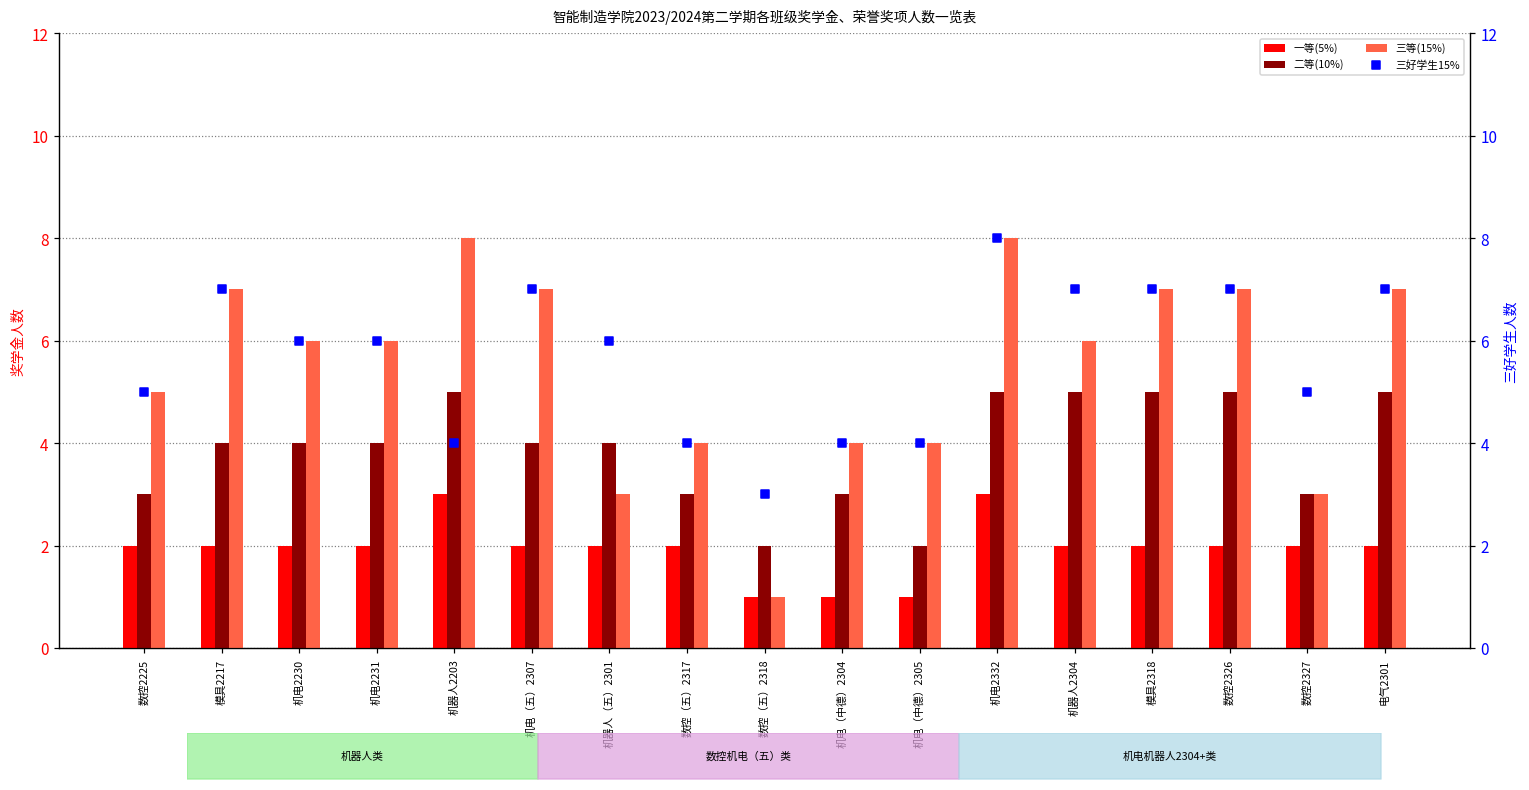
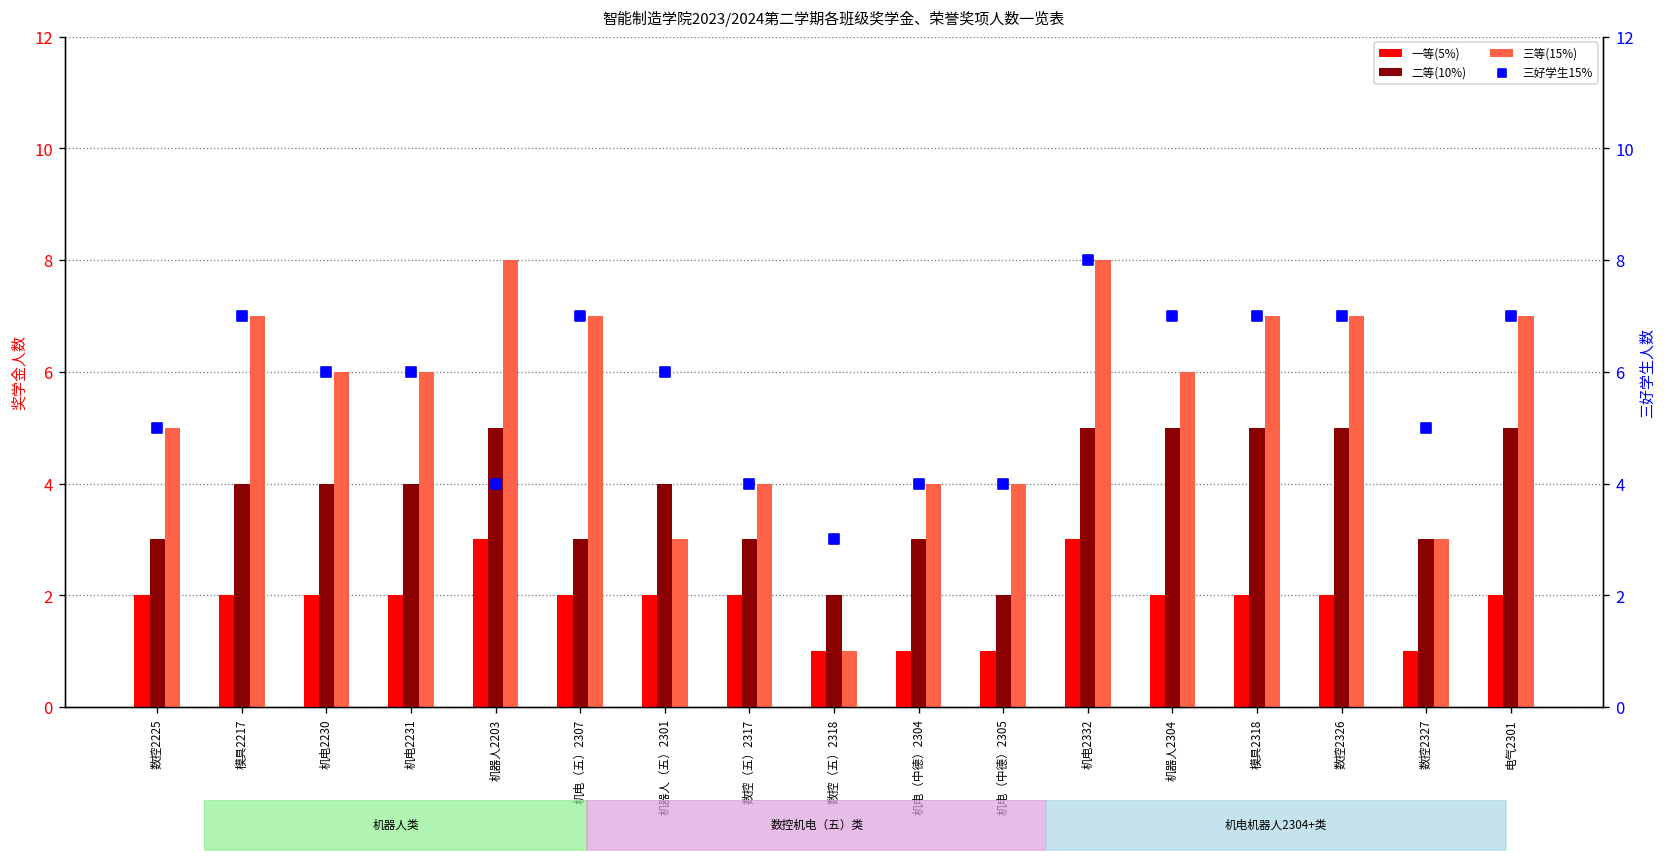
  {
    "一等(5%)": {
      "数控2225": 2,
      "模具2217": 2,
      "机电2230": 2,
      "机电2231": 2,
      "机器人2203": 3,
      "机电（五）2307": 2,
      "机器人（五）2301": 2,
      "数控（五）2317": 2,
      "数控（五）2318": 1,
      "机电（中德）2304": 1,
      "机电（中德）2305": 1,
      "机电2332": 3,
      "机器人2304": 2,
      "模具2318": 2,
      "数控2326": 2,
-     "数控2327": 2,
+     "数控2327": 1,
      "电气2301": 2
    },
    "二等(10%)": {
      "数控2225": 3,
      "模具2217": 4,
      "机电2230": 4,
      "机电2231": 4,
      "机器人2203": 5,
-     "机电（五）2307": 4,
+     "机电（五）2307": 3,
      "机器人（五）2301": 4,
      "数控（五）2317": 3,
      "数控（五）2318": 2,
      "机电（中德）2304": 3,
      "机电（中德）2305": 2,
      "机电2332": 5,
      "机器人2304": 5,
      "模具2318": 5,
      "数控2326": 5,
      "数控2327": 3,
      "电气2301": 5
    },
    "三等(15%)": {
      "数控2225": 5,
      "模具2217": 7,
      "机电2230": 6,
      "机电2231": 6,
      "机器人2203": 8,
      "机电（五）2307": 7,
      "机器人（五）2301": 3,
      "数控（五）2317": 4,
      "数控（五）2318": 1,
      "机电（中德）2304": 4,
      "机电（中德）2305": 4,
      "机电2332": 8,
      "机器人2304": 6,
      "模具2318": 7,
      "数控2326": 7,
      "数控2327": 3,
      "电气2301": 7
    }
  }
